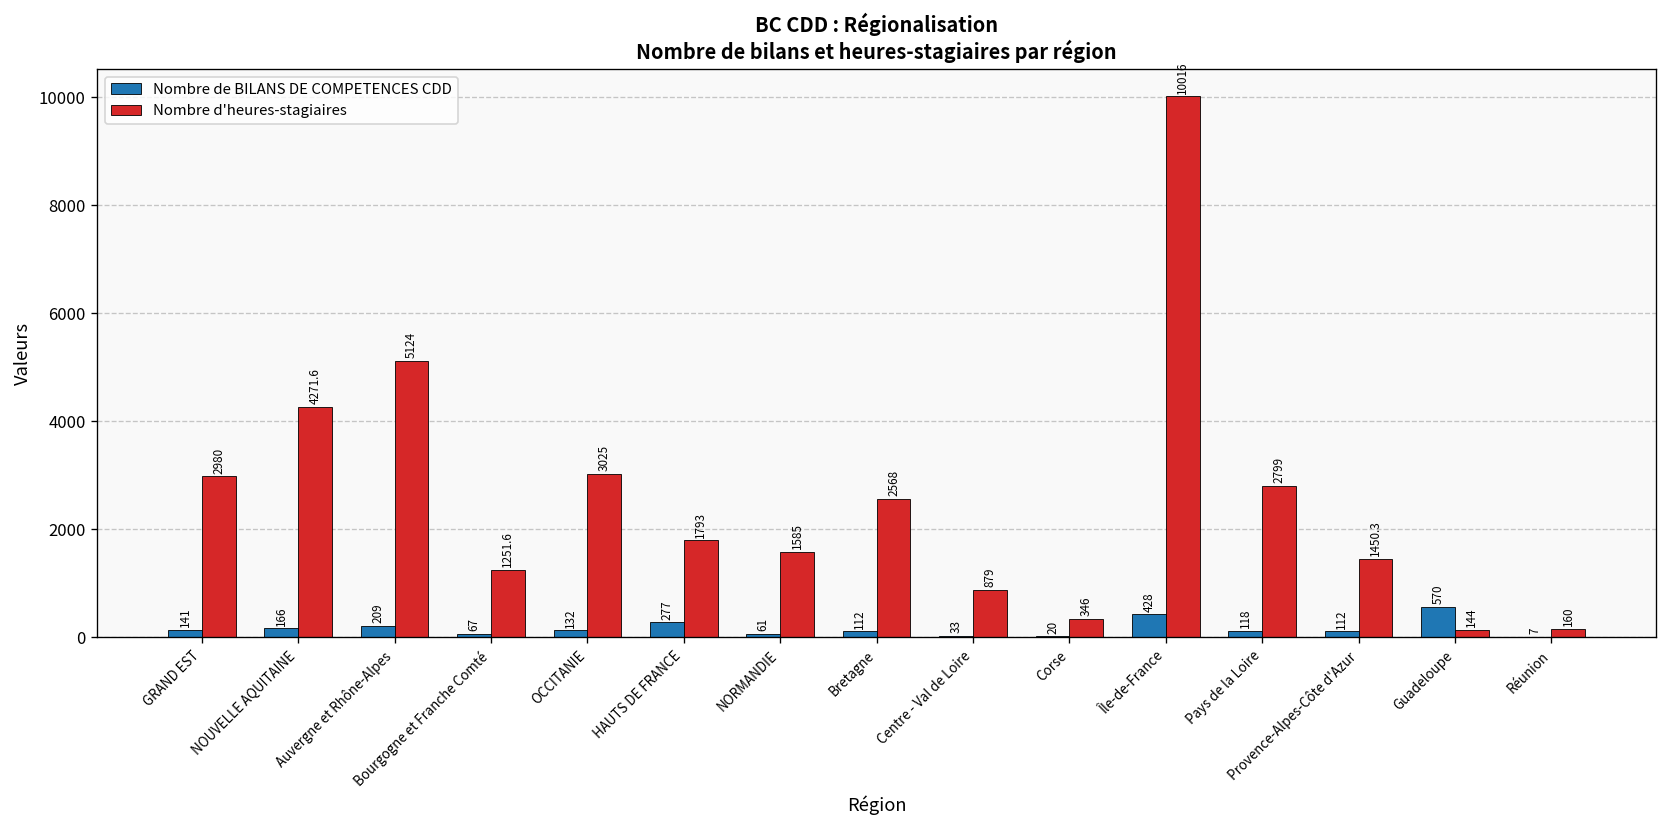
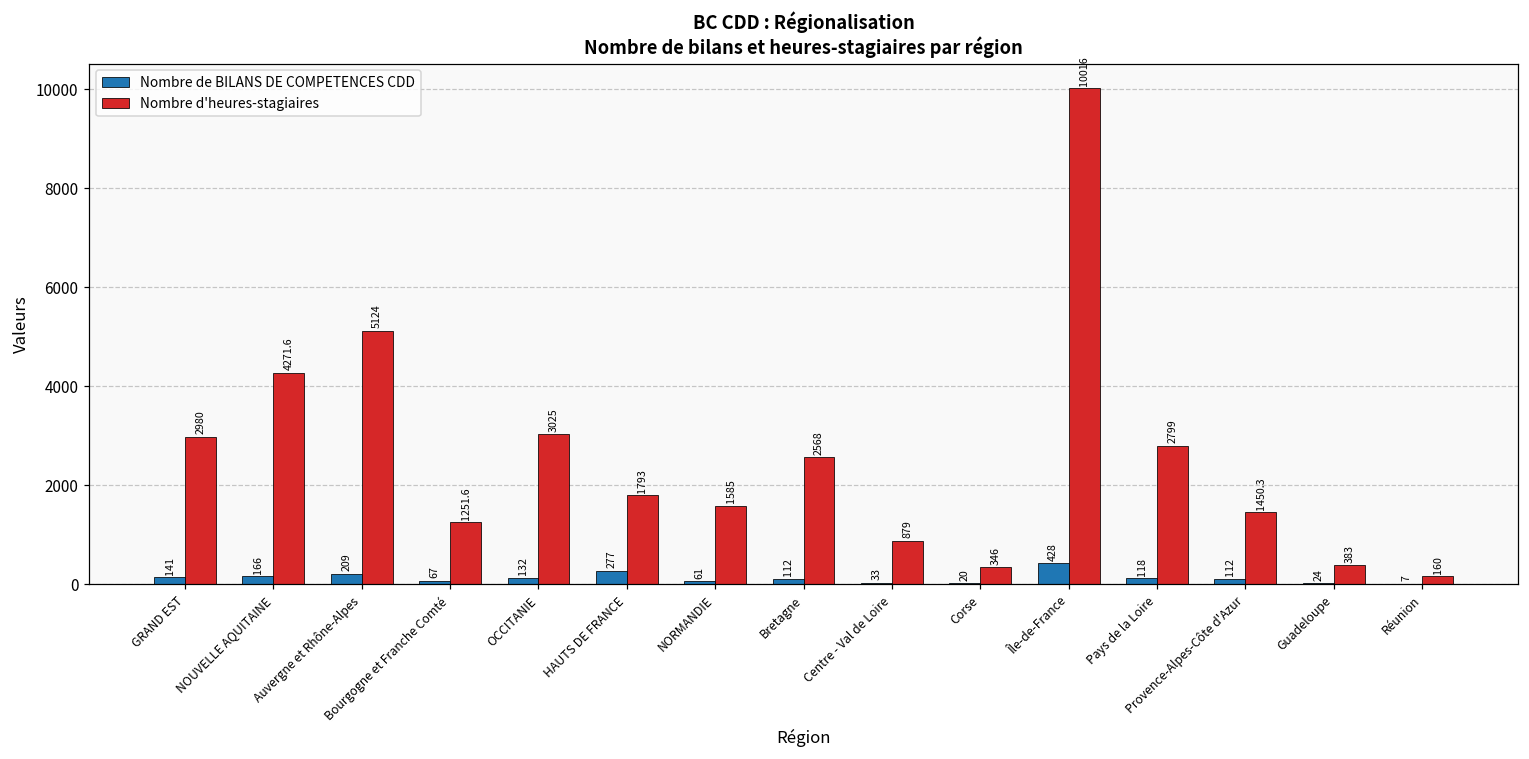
  {
    "Nombre de BILANS DE COMPETENCES CDD": {
      "GRAND EST": 141,
      "NOUVELLE AQUITAINE": 166,
      "Auvergne et Rhône-Alpes": 209,
      "Bourgogne et Franche Comté": 67,
      "OCCITANIE": 132,
      "HAUTS DE FRANCE": 277,
      "NORMANDIE": 61,
      "Bretagne": 112,
      "Centre - Val de Loire": 33,
      "Corse": 20,
      "Île-de-France": 428,
      "Pays de la Loire": 118,
      "Provence-Alpes-Côte d'Azur": 112,
-     "Guadeloupe": 570,
+     "Guadeloupe": 24,
      "Réunion": 7
    },
    "Nombre d'heures-stagiaires": {
      "GRAND EST": 2980,
      "NOUVELLE AQUITAINE": 4271.6,
      "Auvergne et Rhône-Alpes": 5124,
      "Bourgogne et Franche Comté": 1251.6,
      "OCCITANIE": 3025,
      "HAUTS DE FRANCE": 1793,
      "NORMANDIE": 1585,
      "Bretagne": 2568,
      "Centre - Val de Loire": 879,
      "Corse": 346,
      "Île-de-France": 10016,
      "Pays de la Loire": 2799,
      "Provence-Alpes-Côte d'Azur": 1450.3,
-     "Guadeloupe": 144,
+     "Guadeloupe": 383,
      "Réunion": 160
    }
  }
